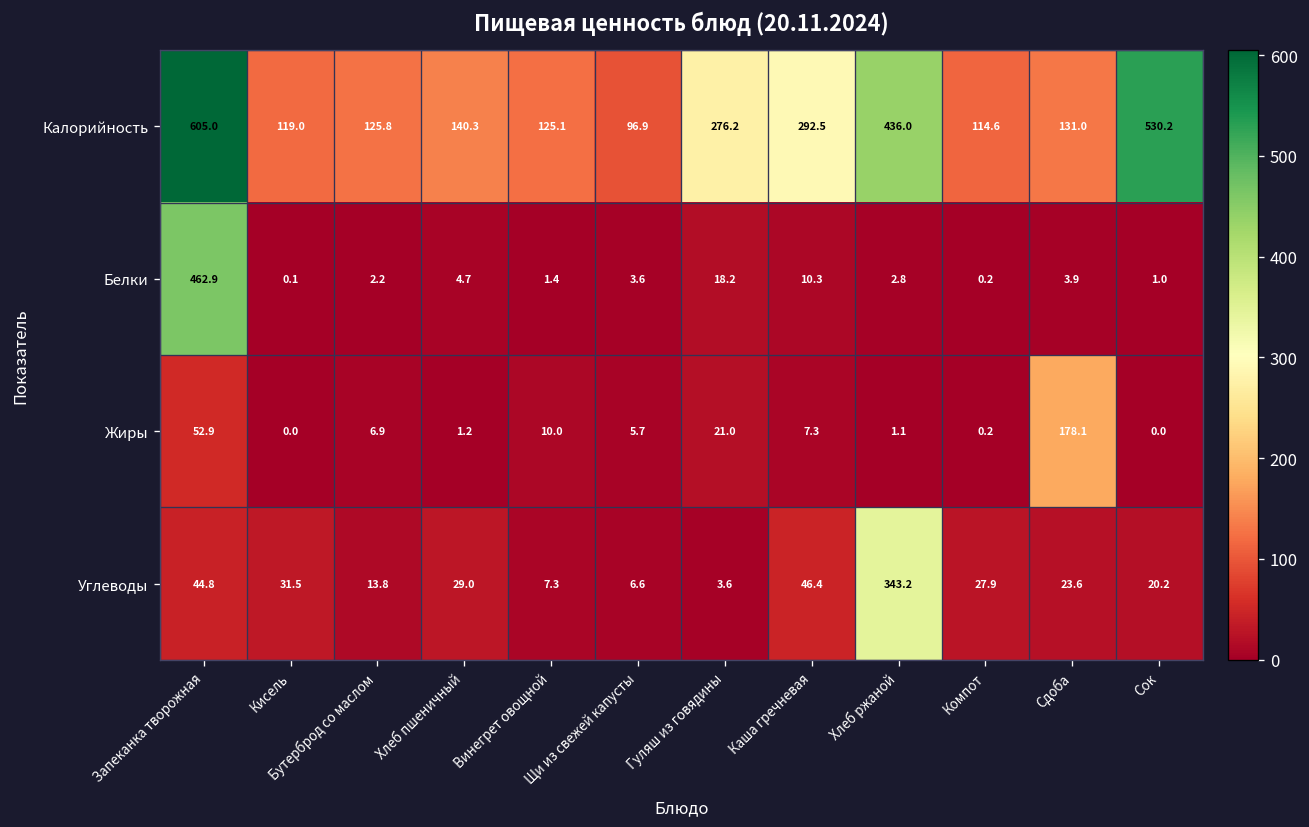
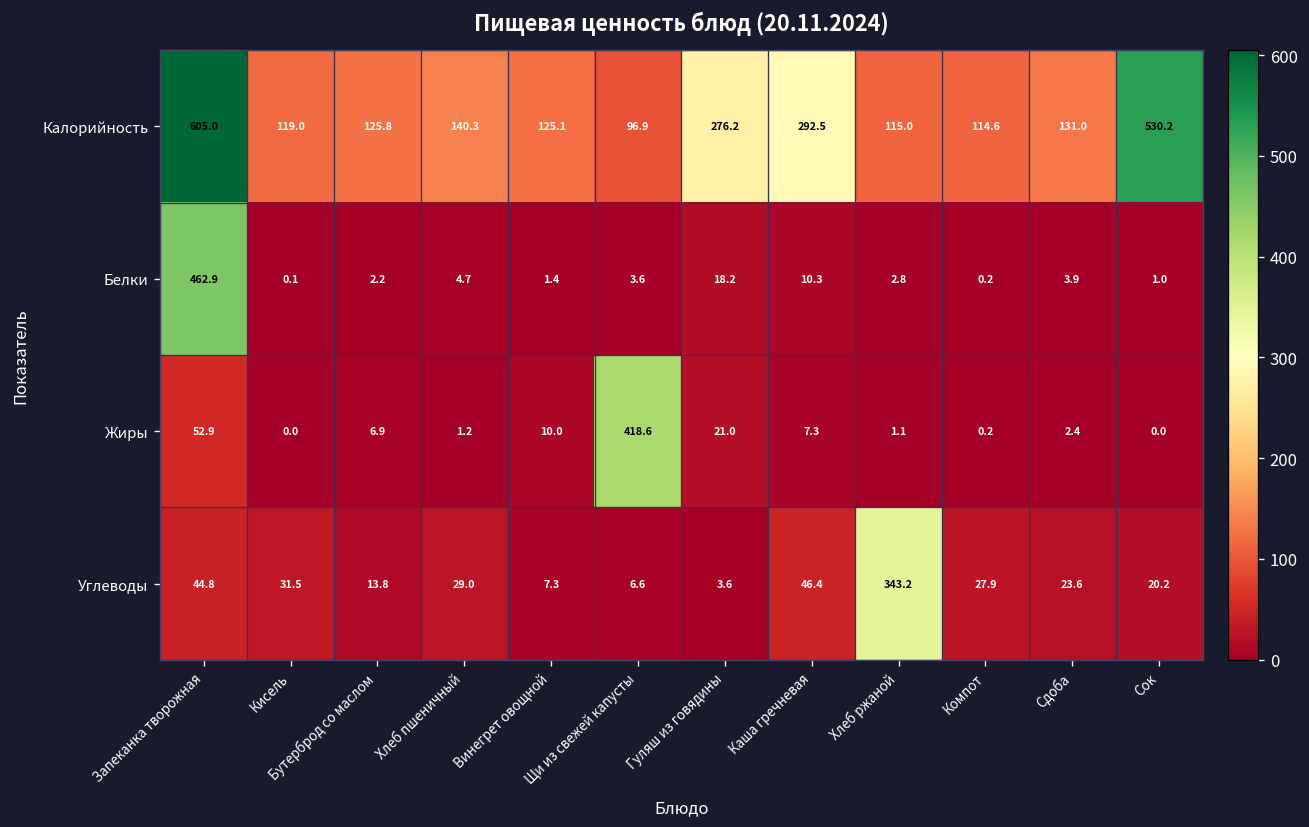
  {
    "Калорийность": {
      "Запеканка творожная": 605.0,
      "Кисель": 119.0,
      "Бутерброд со маслом": 125.8,
      "Хлеб пшеничный": 140.3,
      "Винегрет овощной": 125.1,
      "Щи из свежей капусты": 96.9,
      "Гуляш из говядины": 276.2,
      "Каша гречневая": 292.5,
-     "Хлеб ржаной": 436.0,
+     "Хлеб ржаной": 115.0,
      "Компот": 114.6,
      "Сдоба": 131.0,
      "Сок": 530.2
    },
    "Белки": {
      "Запеканка творожная": 462.9,
      "Кисель": 0.1,
      "Бутерброд со маслом": 2.2,
      "Хлеб пшеничный": 4.7,
      "Винегрет овощной": 1.4,
      "Щи из свежей капусты": 3.6,
      "Гуляш из говядины": 18.2,
      "Каша гречневая": 10.3,
      "Хлеб ржаной": 2.8,
      "Компот": 0.2,
      "Сдоба": 3.9,
      "Сок": 1.0
    },
    "Жиры": {
      "Запеканка творожная": 52.9,
      "Кисель": 0.0,
      "Бутерброд со маслом": 6.9,
      "Хлеб пшеничный": 1.2,
      "Винегрет овощной": 10.0,
-     "Щи из свежей капусты": 5.7,
+     "Щи из свежей капусты": 418.6,
      "Гуляш из говядины": 21.0,
      "Каша гречневая": 7.3,
      "Хлеб ржаной": 1.1,
      "Компот": 0.2,
-     "Сдоба": 178.1,
+     "Сдоба": 2.4,
      "Сок": 0.0
    },
    "Углеводы": {
      "Запеканка творожная": 44.8,
      "Кисель": 31.5,
      "Бутерброд со маслом": 13.8,
      "Хлеб пшеничный": 29.0,
      "Винегрет овощной": 7.3,
      "Щи из свежей капусты": 6.6,
      "Гуляш из говядины": 3.6,
      "Каша гречневая": 46.4,
      "Хлеб ржаной": 343.2,
      "Компот": 27.9,
      "Сдоба": 23.6,
      "Сок": 20.2
    }
  }
